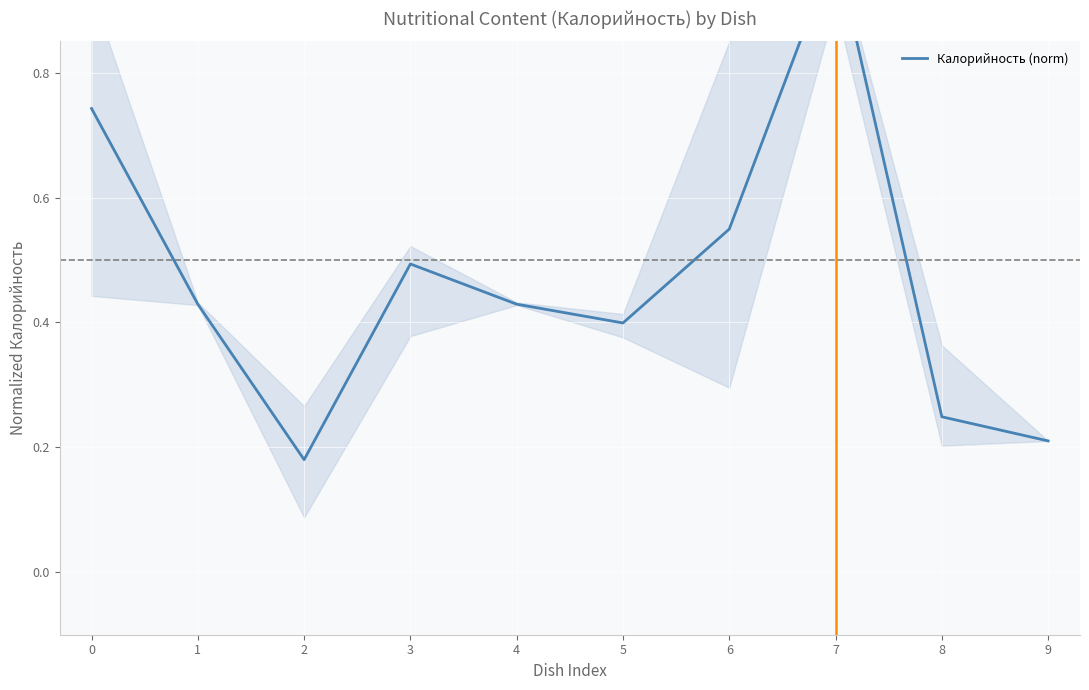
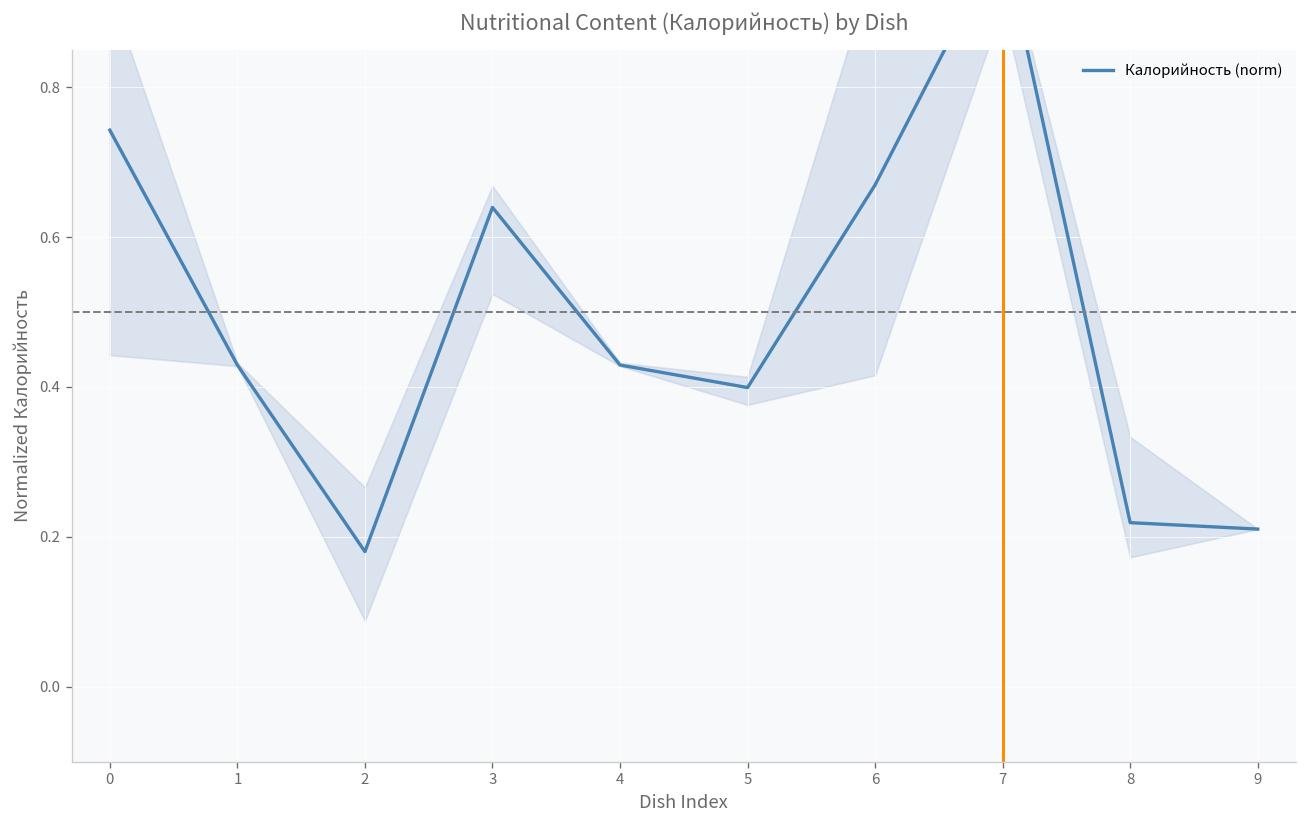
  {
    "Калорийность (norm)": {
      "0": 0.74,
      "2": 0.18,
-     "3": 0.49,
+     "3": 0.64,
      "5": 0.40,
-     "6": 0.55,
-     "8": 0.25
+     "6": 0.67,
+     "8": 0.22
    }
  }
